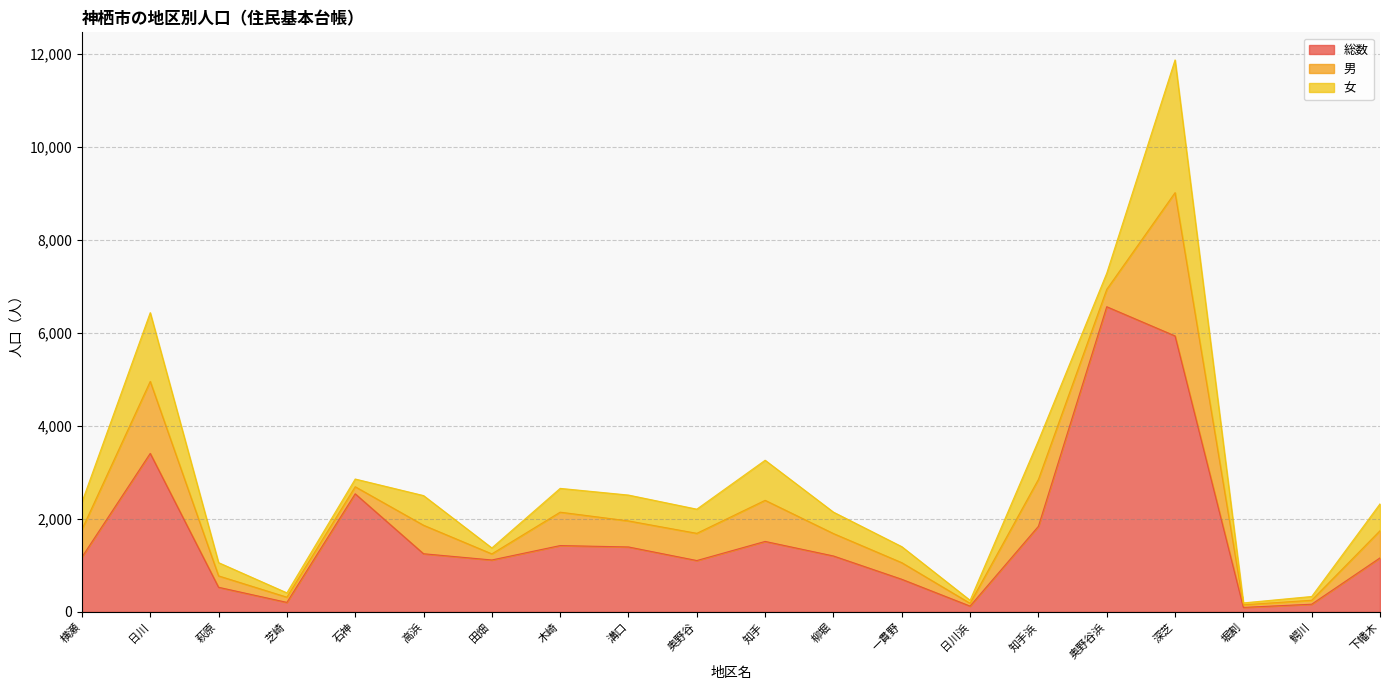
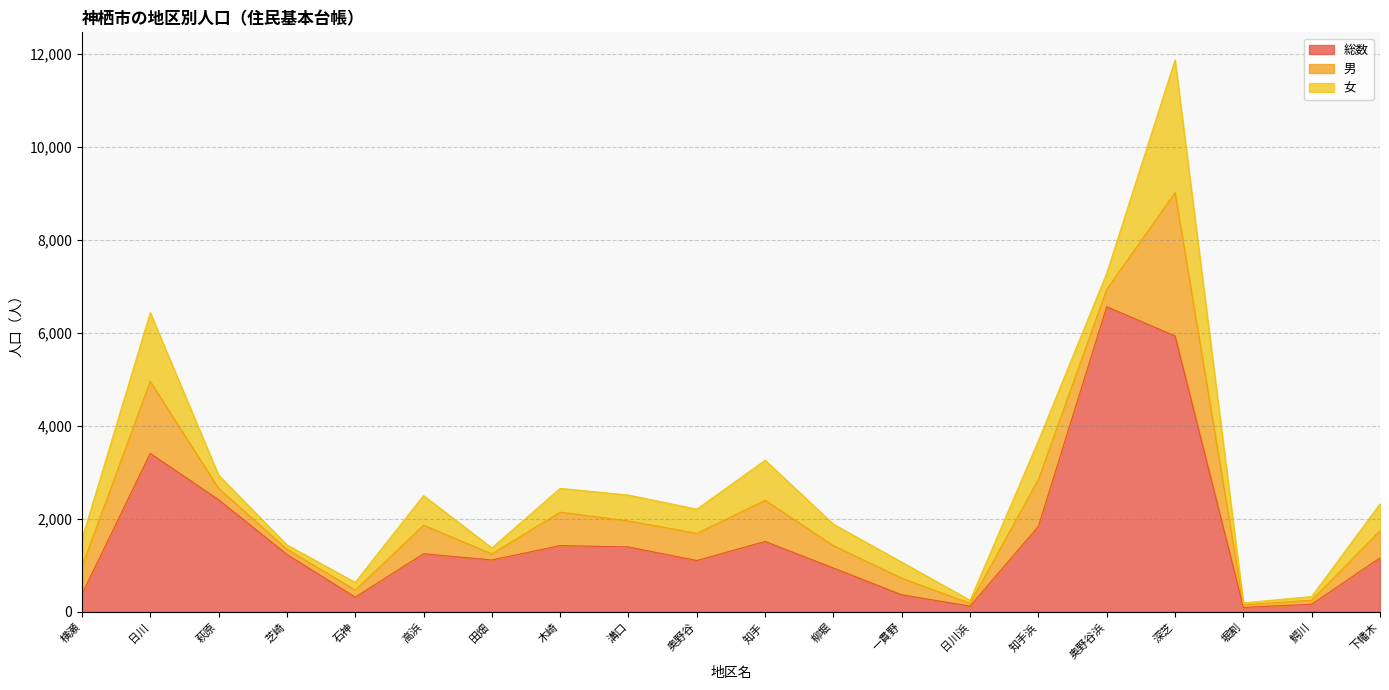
  {
    "総数": {
-     "横瀬": "1,200",
+     "横瀬": "400",
      "日川": "3,400",
-     "萩原": "500",
-     "芝崎": "200",
-     "石神": "2,500",
+     "萩原": "2,400",
+     "芝崎": "1,200",
+     "石神": "300",
      "高浜": "1,300",
      "田畑": "1,100",
      "木崎": "1,400",
      "溝口": "1,400",
      "奥野谷": "1,100",
      "知手": "1,500",
-     "柳堀": "1,200",
-     "一貫野": "700",
+     "柳堀": "900",
+     "一貫野": "400",
      "日川浜": "100",
      "知手浜": "1,800",
      "奥野谷浜": "6,600",
      "深芝": "5,900",
      "堀割": "100",
      "鰐川": "200",
      "下幡木": "1,200"
    }
  }
